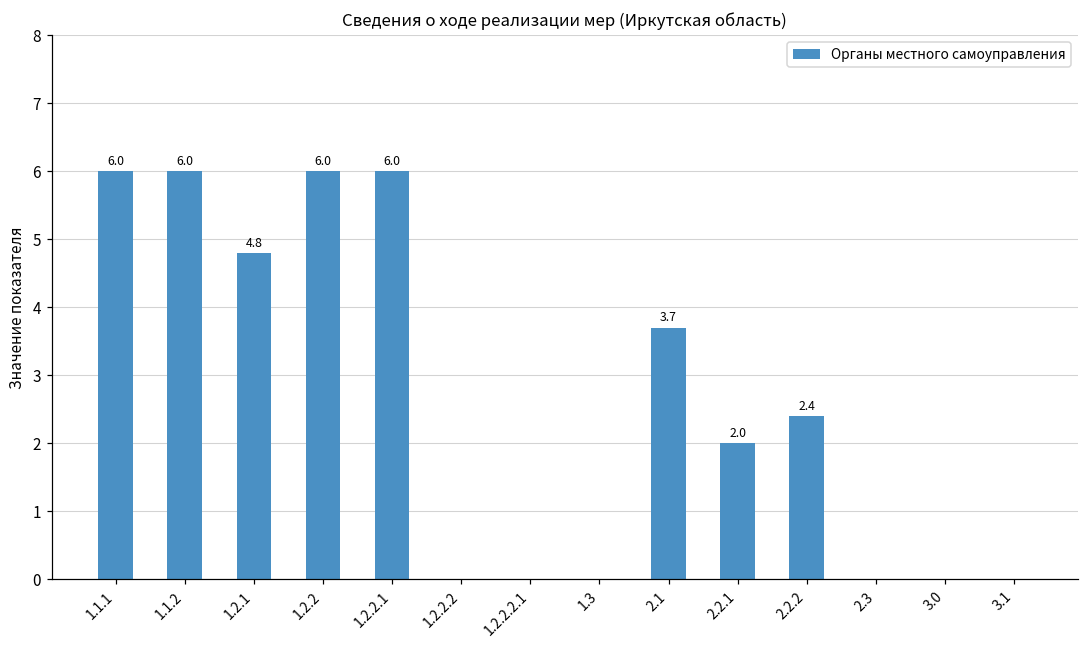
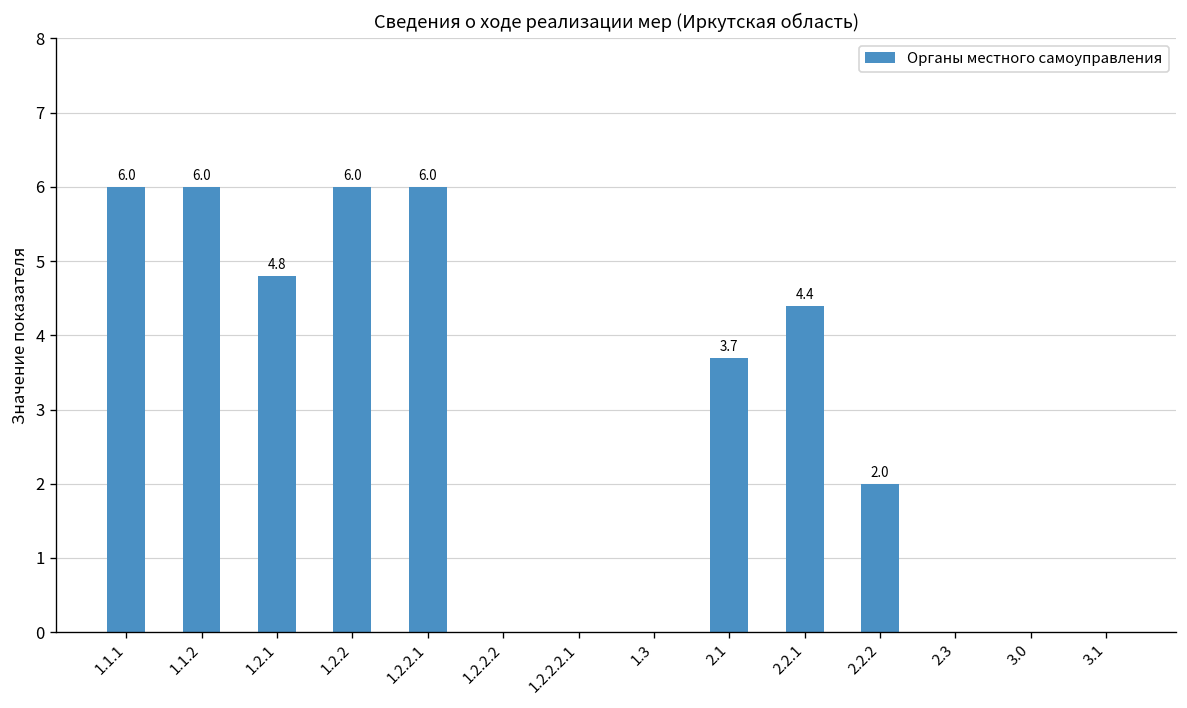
  {
    "1.1.1": 6.0,
    "1.1.2": 6.0,
    "1.2.1": 4.8,
    "1.2.2": 6.0,
    "1.2.2.1": 6.0,
    "2.1": 3.7,
-   "2.2.1": 2.0,
-   "2.2.2": 2.4
+   "2.2.1": 4.4,
+   "2.2.2": 2.0
  }
